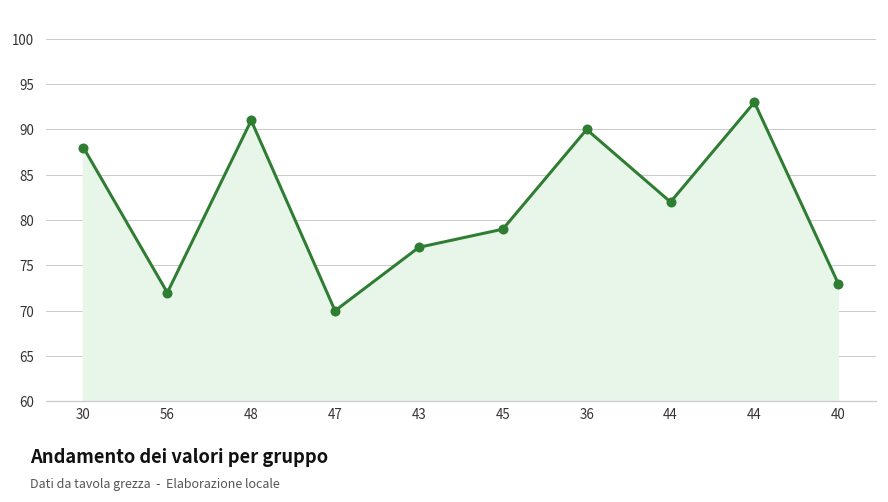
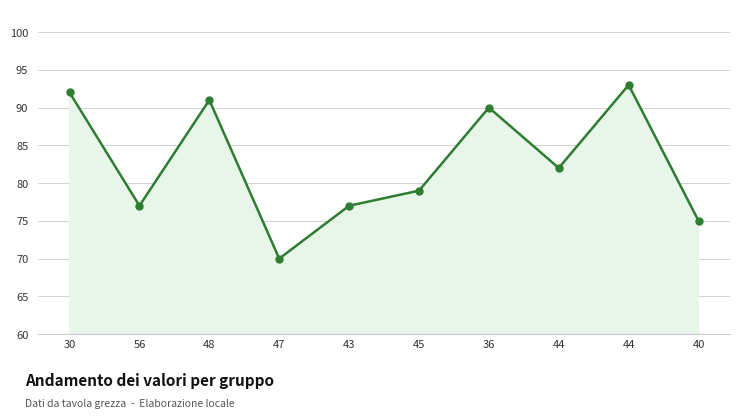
  {
-   "30": 88,
-   "56": 72,
+   "30": 92,
+   "56": 77,
    "48": 91,
    "47": 70,
    "43": 77,
    "45": 79,
    "36": 90,
-   "40": 73
+   "40": 75
  }
